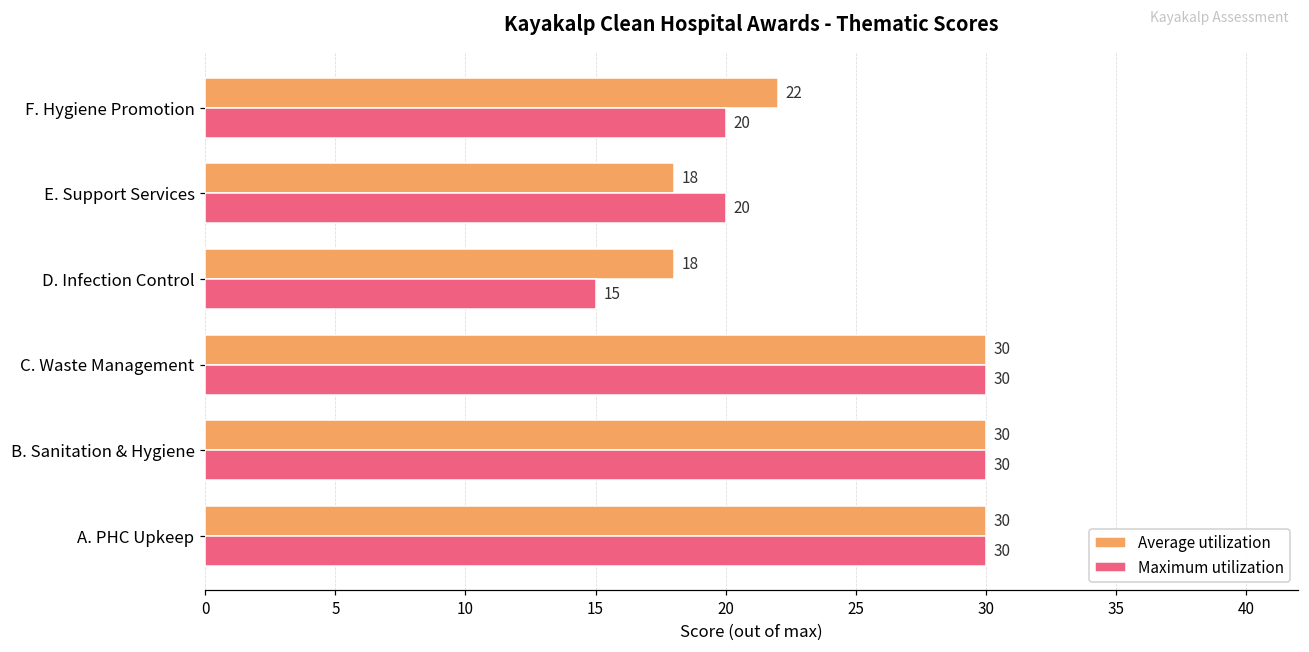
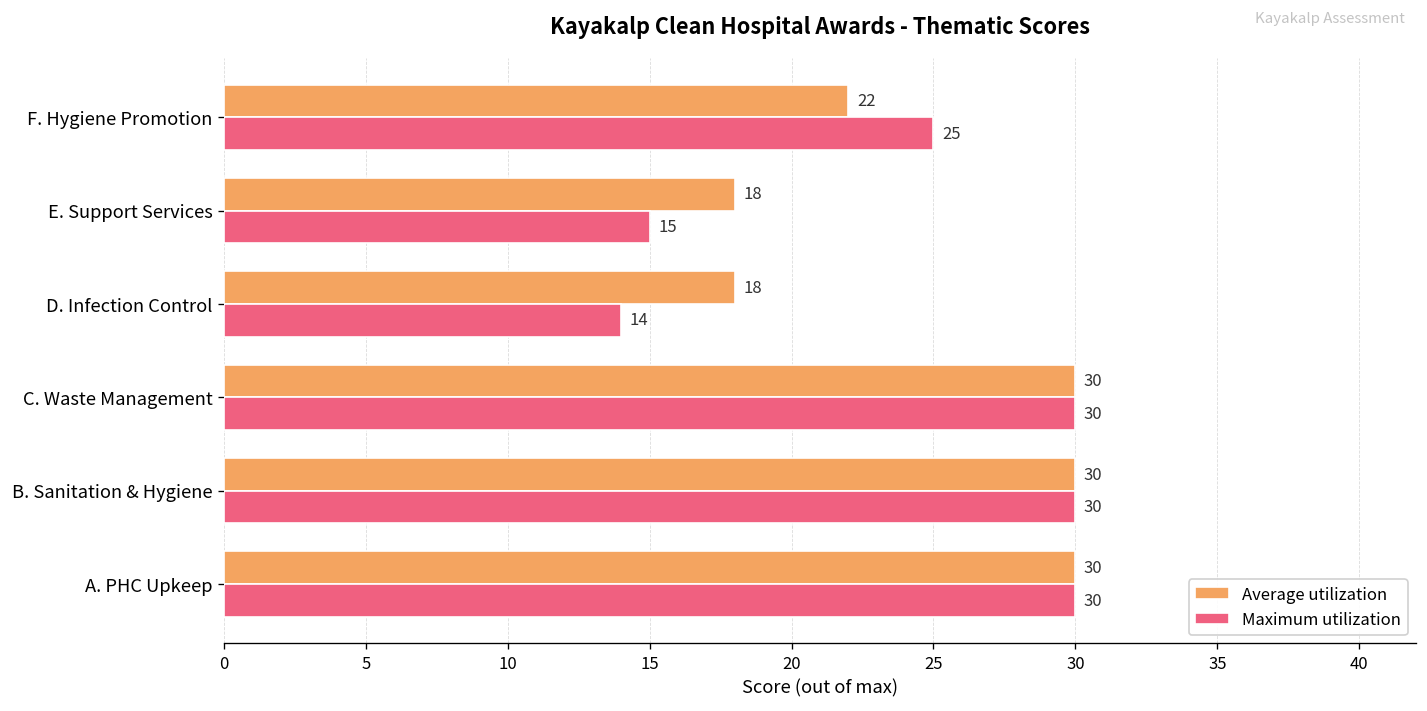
  {
    "Average utilization": {
      "F. Hygiene Promotion": 22,
      "E. Support Services": 18,
      "D. Infection Control": 18,
      "C. Waste Management": 30,
      "B. Sanitation & Hygiene": 30,
      "A. PHC Upkeep": 30
    },
    "Maximum utilization": {
-     "F. Hygiene Promotion": 20,
-     "E. Support Services": 20,
-     "D. Infection Control": 15,
+     "F. Hygiene Promotion": 25,
+     "E. Support Services": 15,
+     "D. Infection Control": 14,
      "C. Waste Management": 30,
      "B. Sanitation & Hygiene": 30,
      "A. PHC Upkeep": 30
    }
  }
